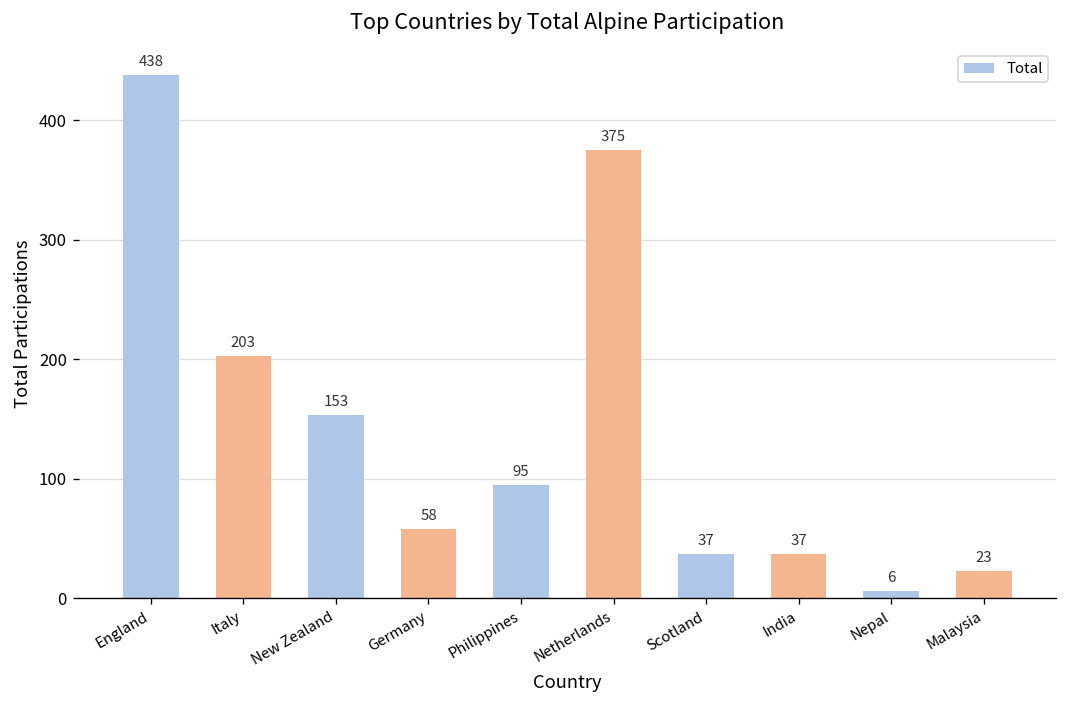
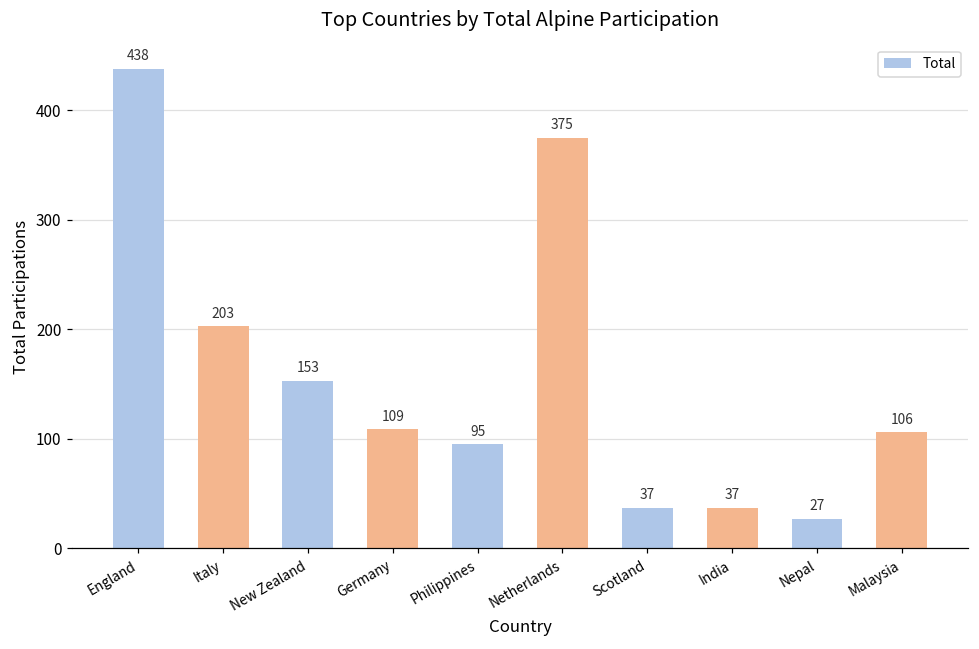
  {
    "England": 438,
    "Italy": 203,
    "New Zealand": 153,
-   "Germany": 58,
+   "Germany": 109,
    "Philippines": 95,
    "Netherlands": 375,
    "Scotland": 37,
    "India": 37,
-   "Nepal": 6,
-   "Malaysia": 23
+   "Nepal": 27,
+   "Malaysia": 106
  }
